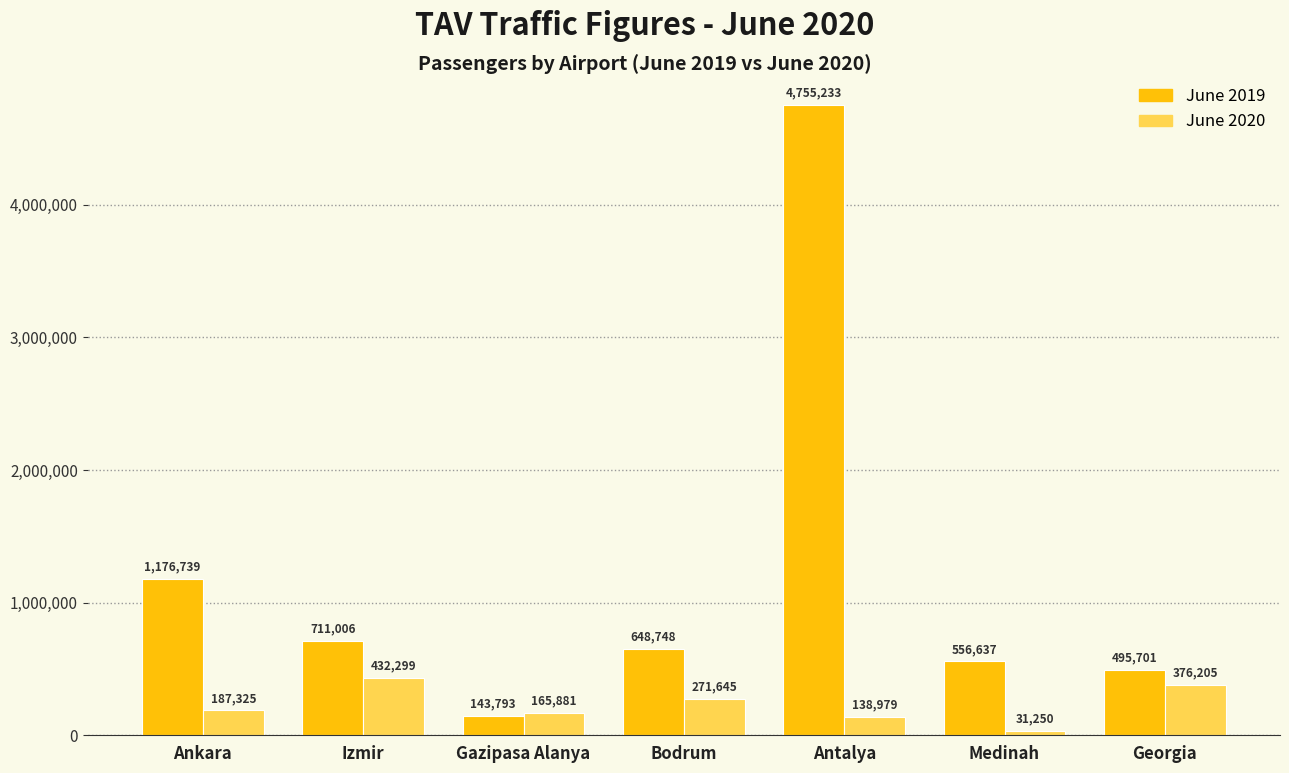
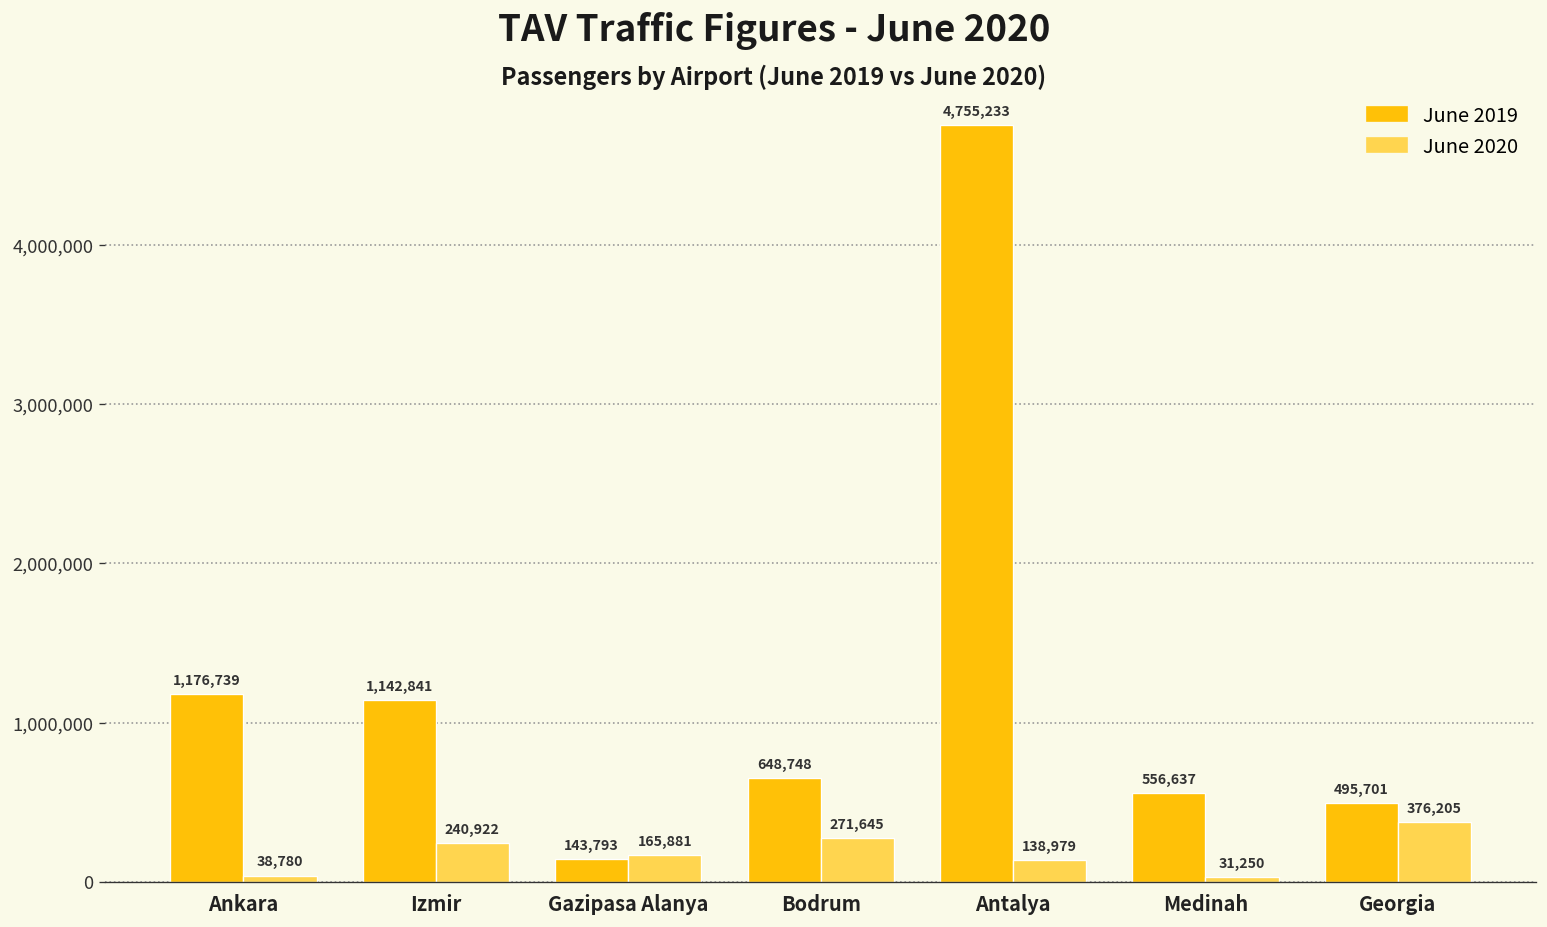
  {
    "June 2019": {
      "Ankara": "1,176,739",
-     "Izmir": "711,006",
+     "Izmir": "1,142,841",
      "Gazipasa Alanya": "143,793",
      "Bodrum": "648,748",
      "Antalya": "4,755,233",
      "Medinah": "556,637",
      "Georgia": "495,701"
    },
    "June 2020": {
-     "Ankara": "187,325",
-     "Izmir": "432,299",
+     "Ankara": "38,780",
+     "Izmir": "240,922",
      "Gazipasa Alanya": "165,881",
      "Bodrum": "271,645",
      "Antalya": "138,979",
      "Medinah": "31,250",
      "Georgia": "376,205"
    }
  }
